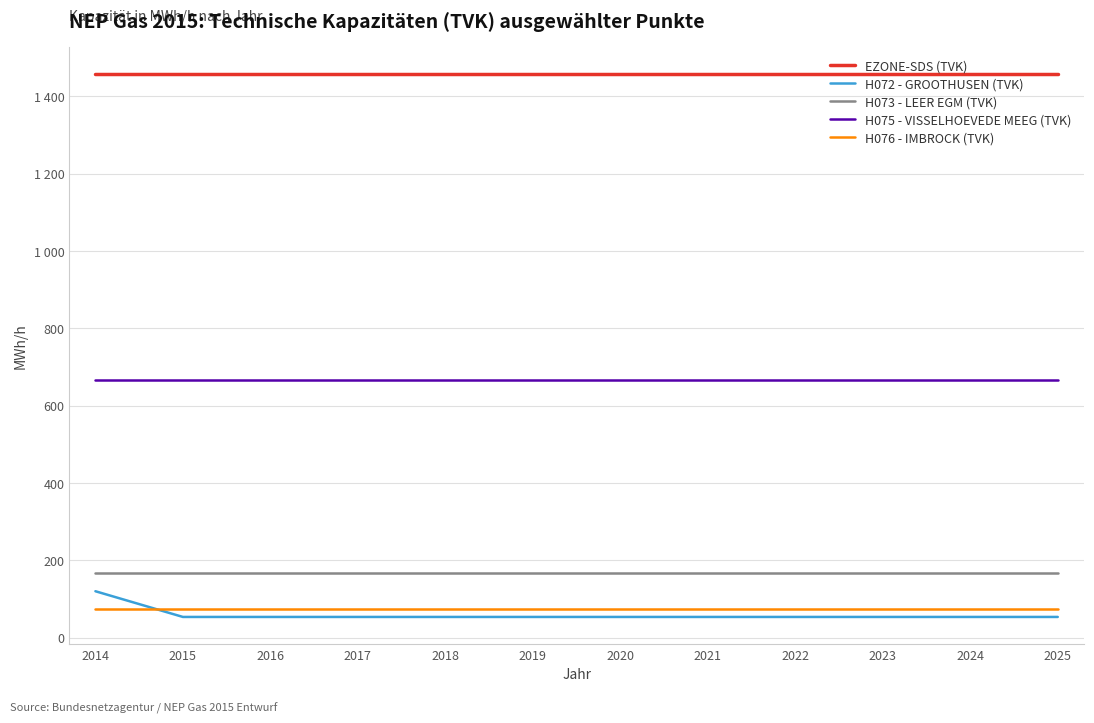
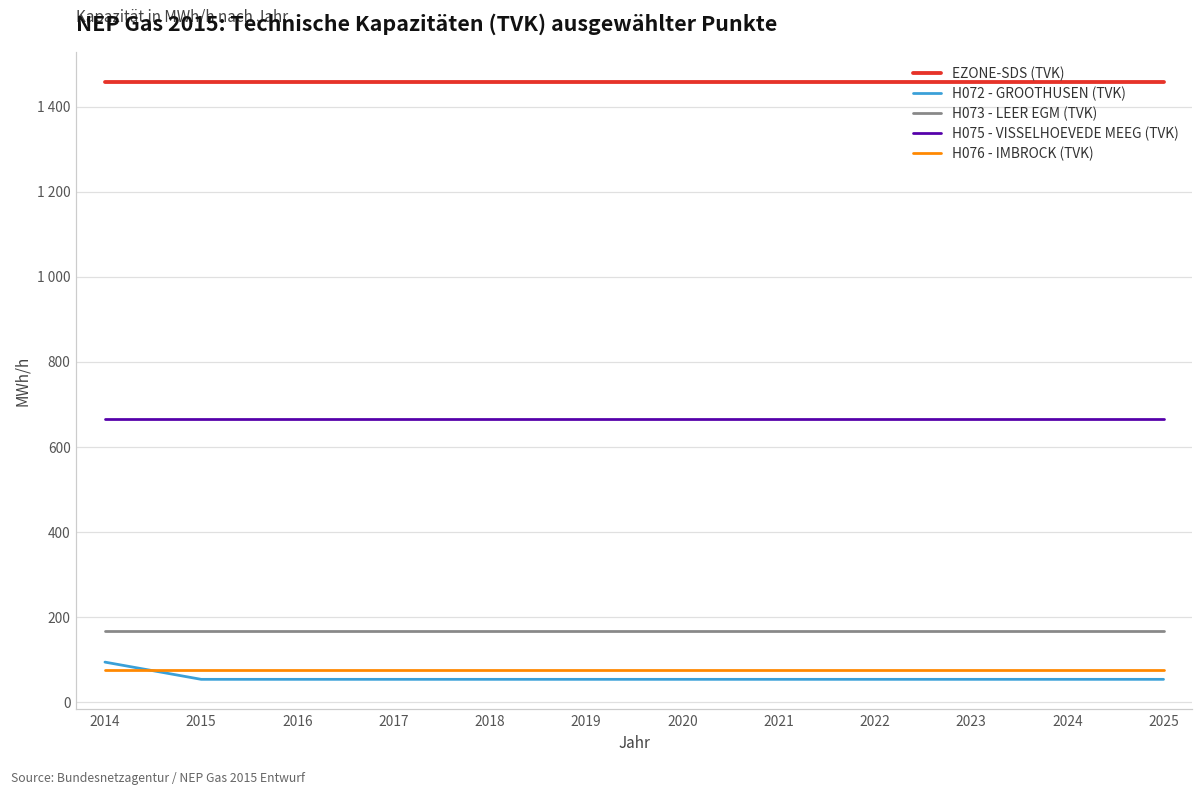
  {
    "EZONE-SDS (TVK)": {
      "2014": 1460,
      "2015": 1460,
      "2016": 1460,
      "2017": 1460,
      "2018": 1460,
      "2019": 1460,
      "2020": 1460,
      "2021": 1460,
      "2022": 1460,
      "2023": 1460,
      "2024": 1460,
      "2025": 1460
    },
    "H072 - GROOTHUSEN (TVK)": {
-     "2014": 120,
+     "2014": 90,
      "2015": 50,
      "2016": 50,
      "2017": 50,
      "2018": 50,
      "2019": 50,
      "2020": 50,
      "2021": 50,
      "2022": 50,
      "2023": 50,
      "2024": 50,
      "2025": 50
    },
    "H073 - LEER EGM (TVK)": {
      "2014": 170,
      "2015": 170,
      "2016": 170,
      "2017": 170,
      "2018": 170,
      "2019": 170,
      "2020": 170,
      "2021": 170,
      "2022": 170,
      "2023": 170,
      "2024": 170,
      "2025": 170
    },
    "H075 - VISSELHOEVEDE MEEG (TVK)": {
      "2014": 670,
      "2015": 670,
      "2016": 670,
      "2017": 670,
      "2018": 670,
      "2019": 670,
      "2020": 670,
      "2021": 670,
      "2022": 670,
      "2023": 670,
      "2024": 670,
      "2025": 670
    },
    "H076 - IMBROCK (TVK)": {
      "2014": 80,
      "2015": 80,
      "2016": 80,
      "2017": 80,
      "2018": 80,
      "2019": 80,
      "2020": 80,
      "2021": 80,
      "2022": 80,
      "2023": 80,
      "2024": 80,
      "2025": 80
    }
  }
